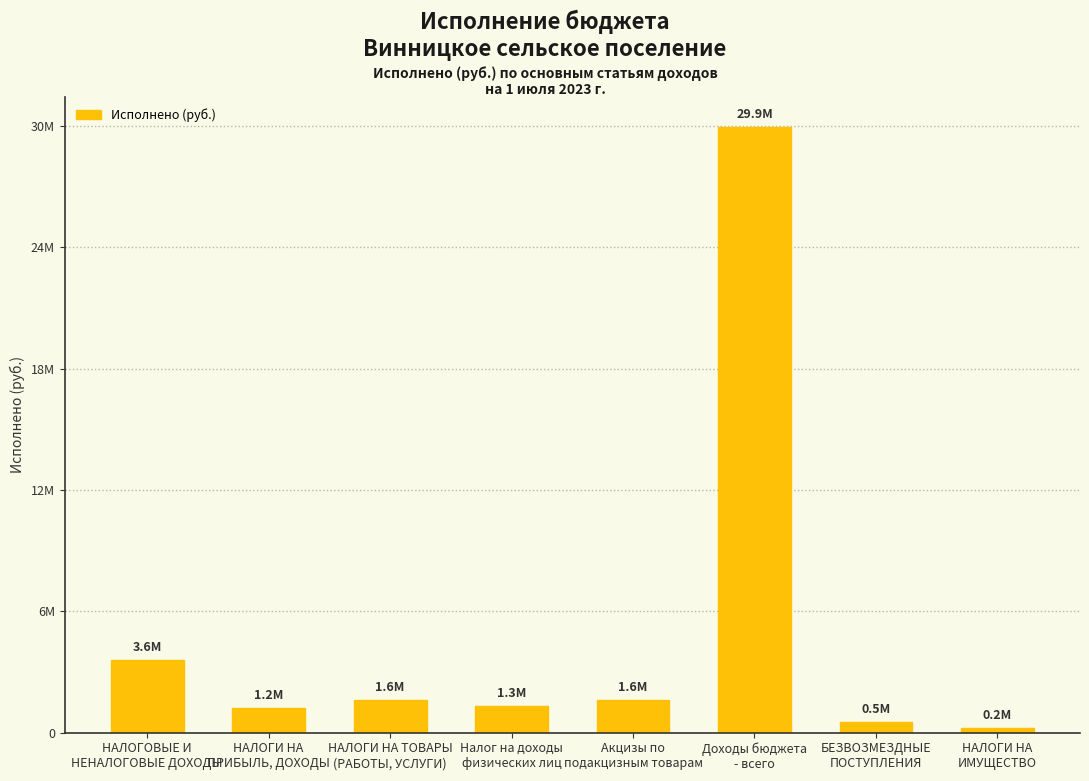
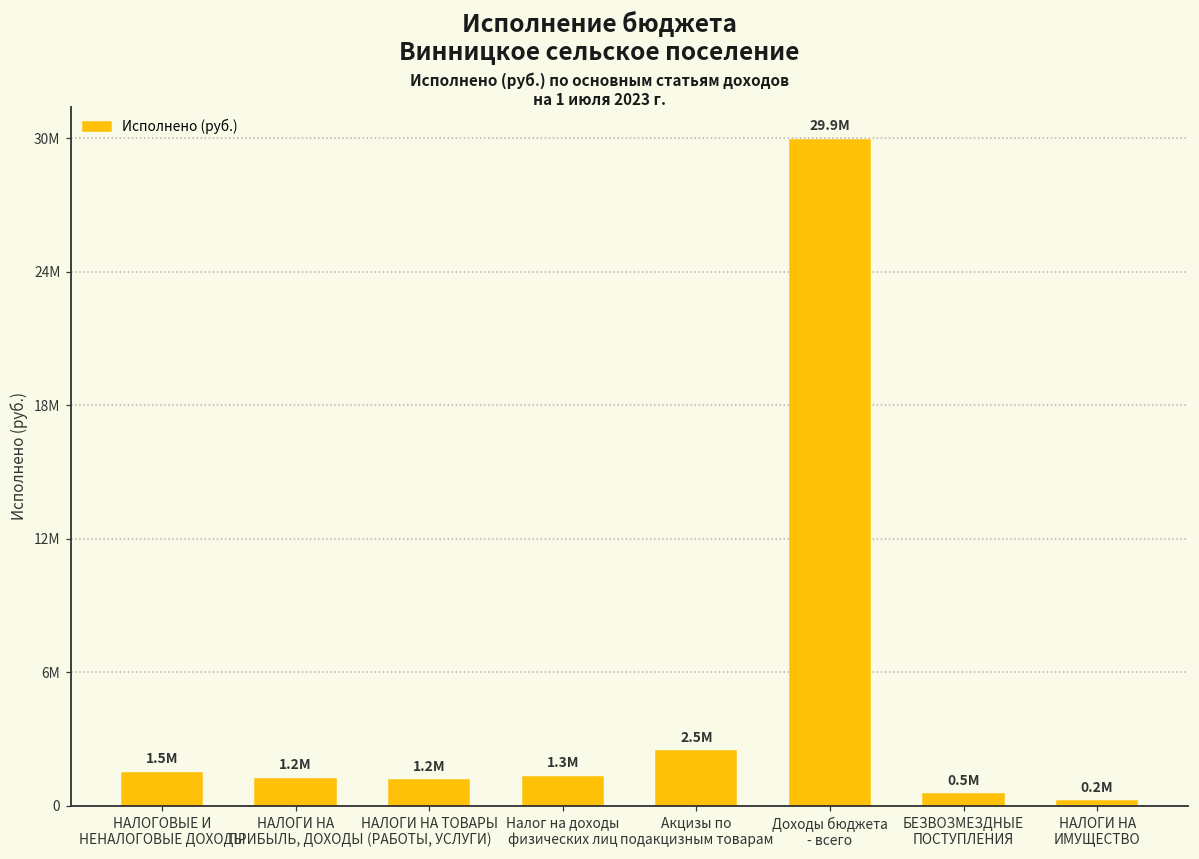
  {
-   "НАЛОГОВЫЕ И НЕНАЛОГОВЫЕ ДОХОДЫ": "3.6М",
-   "НАЛОГИ НА ТОВАРЫ (РАБОТЫ, УСЛУГИ)": "1.6М",
-   "Акцизы по подакцизным товарам": "1.6М"
+   "НАЛОГОВЫЕ И НЕНАЛОГОВЫЕ ДОХОДЫ": "1.5М",
+   "НАЛОГИ НА ТОВАРЫ (РАБОТЫ, УСЛУГИ)": "1.2М",
+   "Акцизы по подакцизным товарам": "2.5М"
  }
